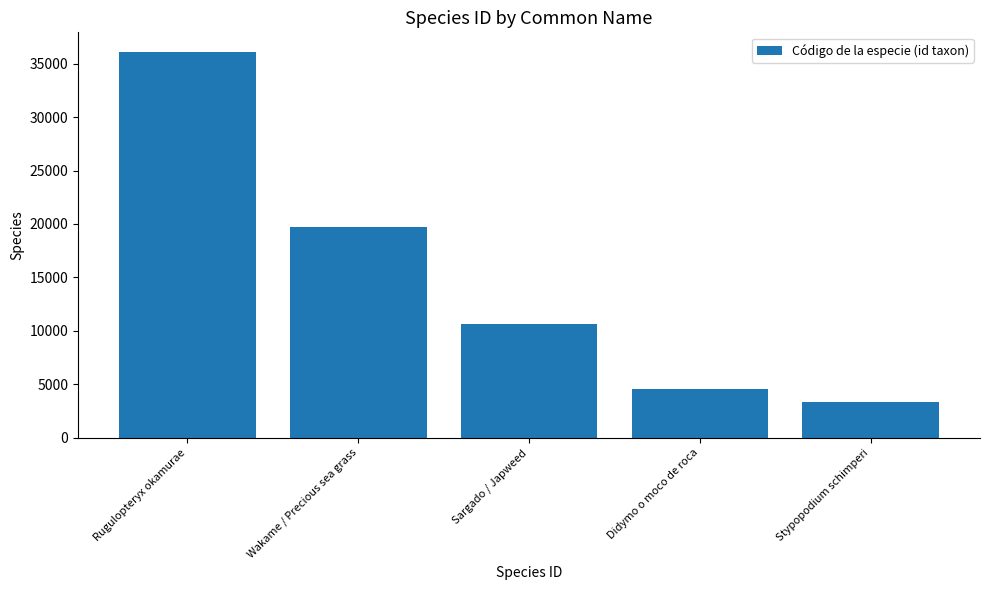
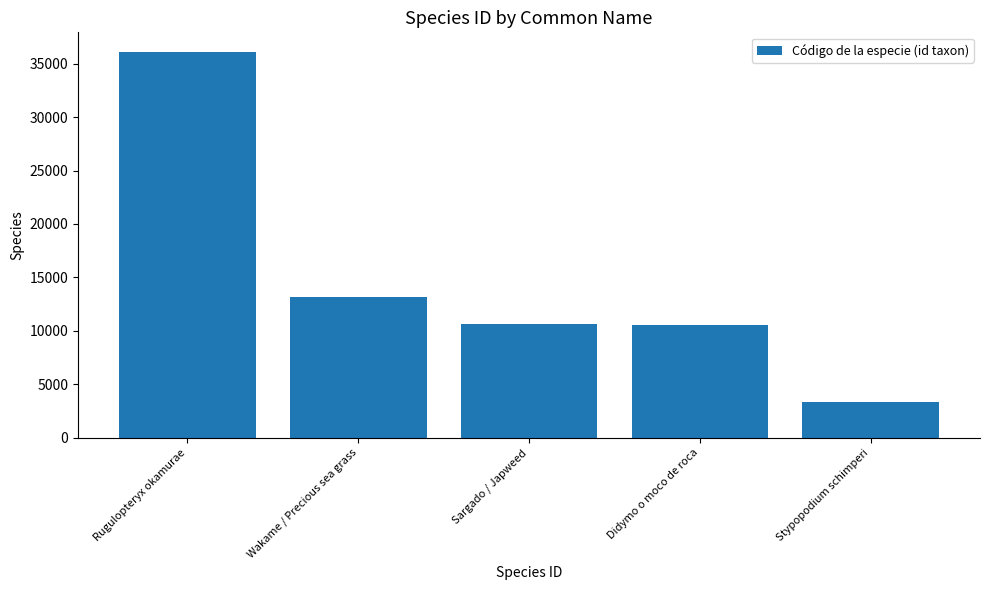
  {
    "Rugulopteryx okamurae": 36100,
-   "Wakame / Precious sea grass": 19700,
+   "Wakame / Precious sea grass": 13100,
    "Sargado / Japweed": 10600,
-   "Didymo o moco de roca": 4600,
+   "Didymo o moco de roca": 10500,
    "Stypopodium schimperi": 3400
  }
